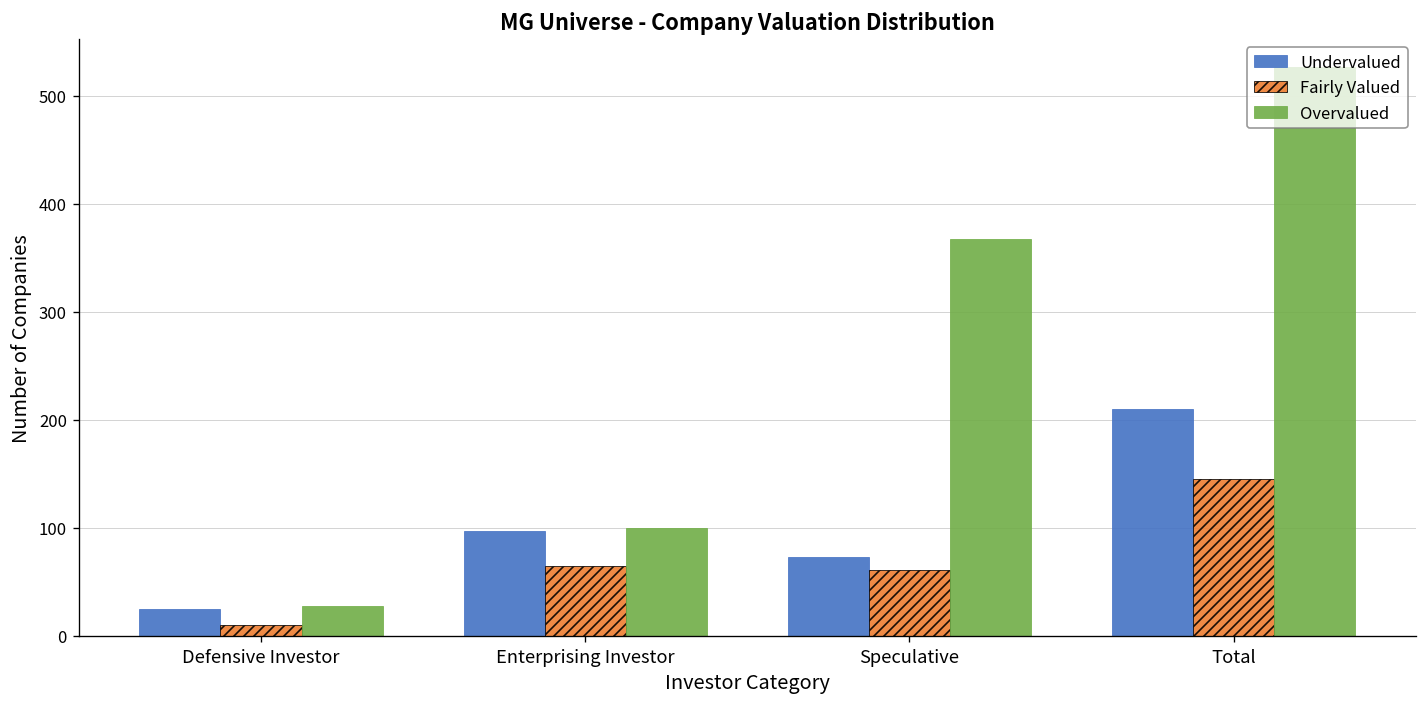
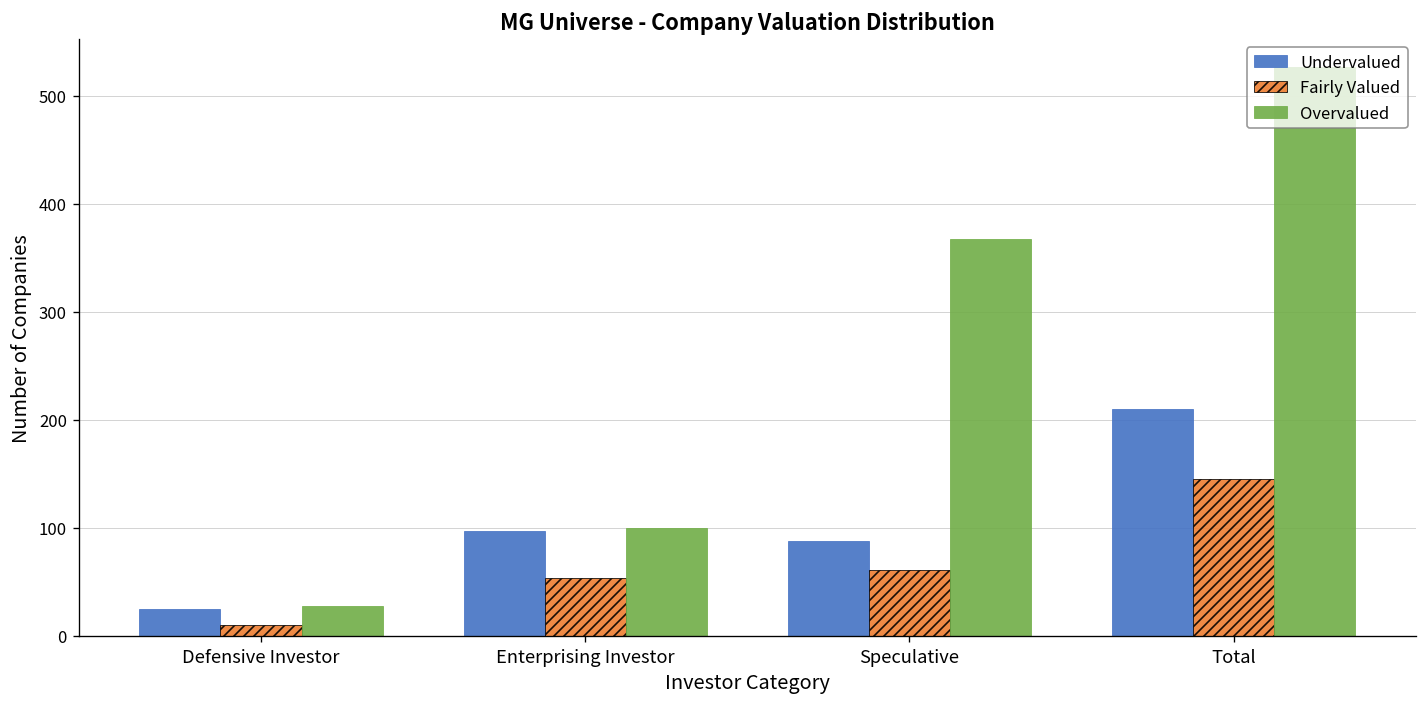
  {
    "Undervalued": {
      "Defensive Investor": 30,
      "Enterprising Investor": 100,
-     "Speculative": 70,
+     "Speculative": 90,
      "Total": 210
    },
    "Fairly Valued": {
      "Defensive Investor": 10,
-     "Enterprising Investor": 70,
+     "Enterprising Investor": 50,
      "Speculative": 60,
      "Total": 150
    },
    "Overvalued": {
      "Defensive Investor": 30,
      "Enterprising Investor": 100,
      "Speculative": 370
    }
  }
